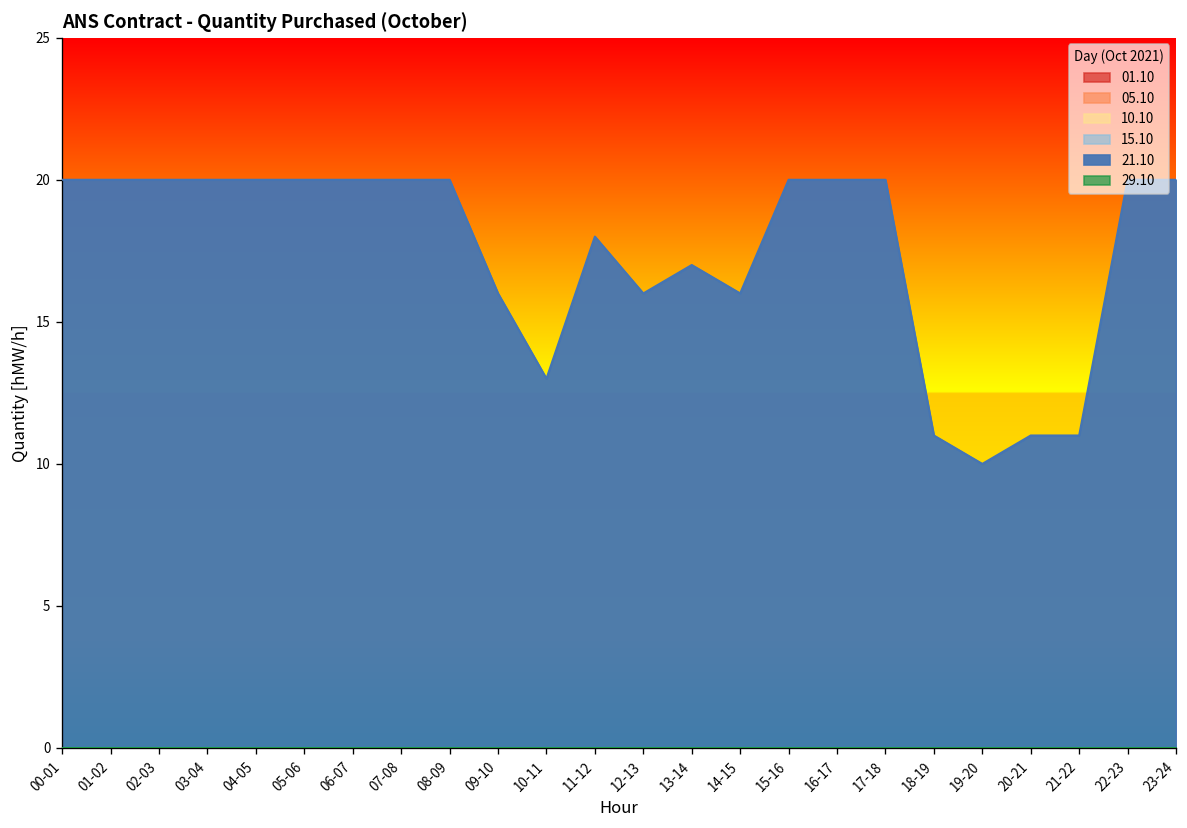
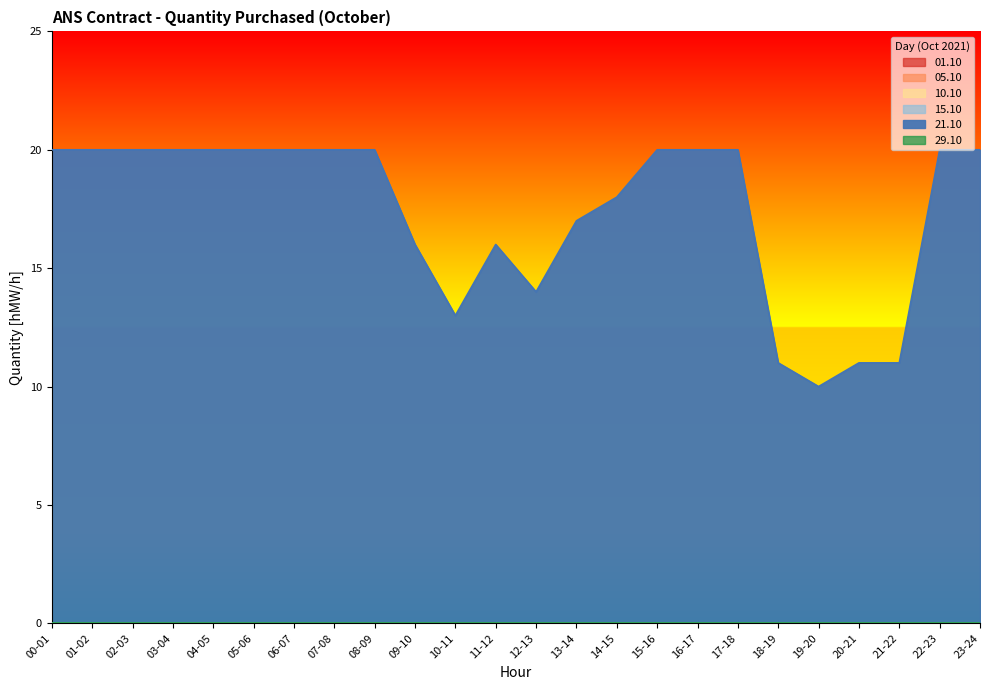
  {
    "29.10": {
      "00-01": 0,
      "01-02": 0,
      "02-03": 0,
      "03-04": 0,
      "04-05": 0,
      "05-06": 0,
      "06-07": 0,
      "07-08": 0,
      "08-09": 0,
      "09-10": 0,
      "10-11": 0,
      "11-12": 0,
      "12-13": 0,
      "13-14": 0,
      "14-15": 0,
      "15-16": 0,
      "16-17": 0,
      "17-18": 0,
      "18-19": 0,
      "19-20": 0,
      "20-21": 0,
      "21-22": 0,
      "22-23": 0,
      "23-24": 0
    },
    "21.10": {
      "00-01": 20,
      "01-02": 20,
      "02-03": 20,
      "03-04": 20,
      "04-05": 20,
      "05-06": 20,
      "06-07": 20,
      "07-08": 20,
      "08-09": 20,
      "09-10": 16,
      "10-11": 13,
-     "11-12": 18,
-     "12-13": 16,
+     "11-12": 16,
+     "12-13": 14,
      "13-14": 17,
-     "14-15": 16,
+     "14-15": 18,
      "15-16": 20,
      "16-17": 20,
      "17-18": 20,
      "18-19": 11,
      "19-20": 10,
      "20-21": 11,
      "21-22": 11,
      "23-24": 20
    }
  }
